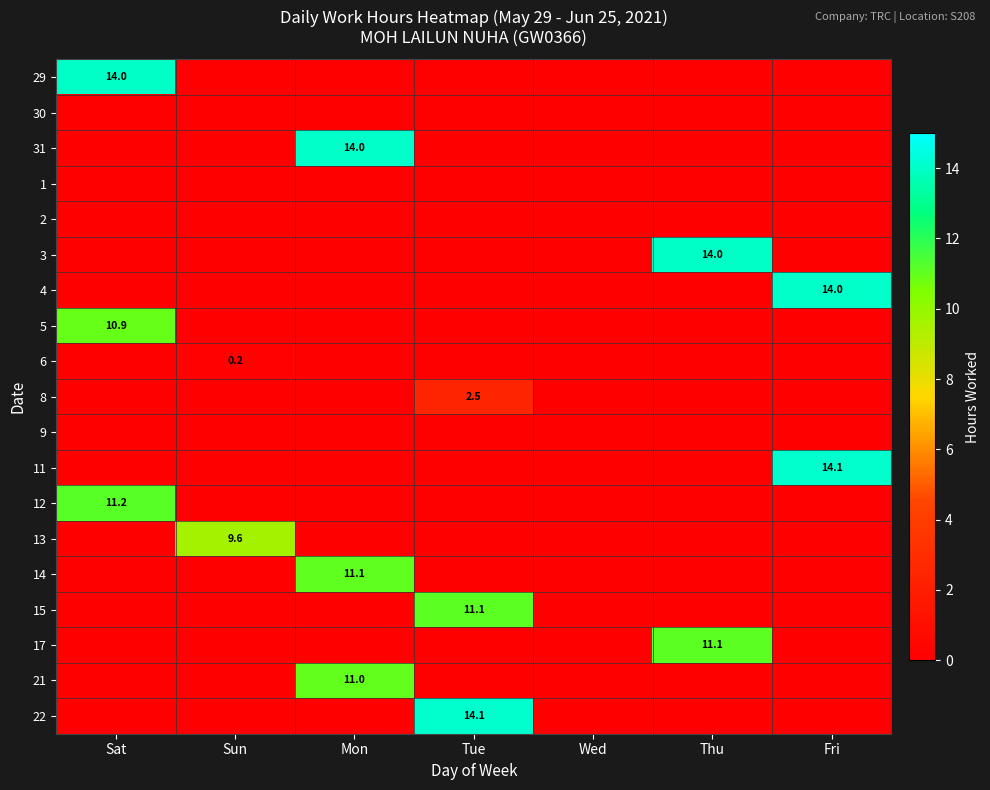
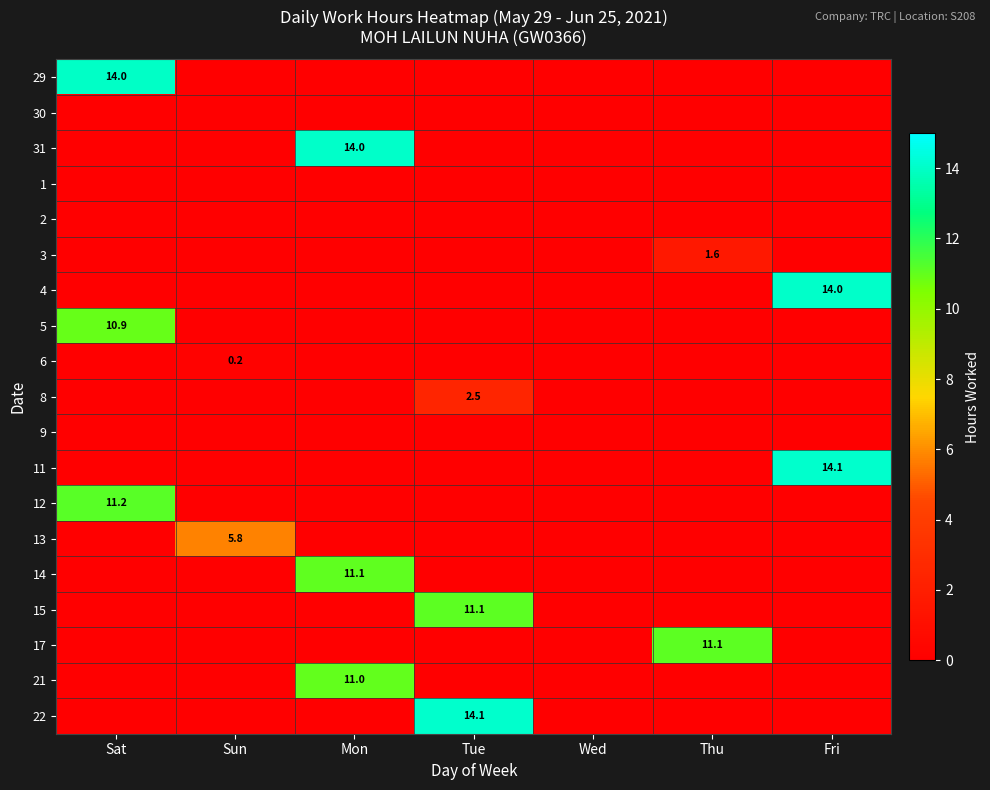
  {
    "29": {
      "Sat": 14.0
    },
    "31": {
      "Mon": 14.0
    },
    "3": {
-     "Thu": 14.0
+     "Thu": 1.6
    },
    "4": {
      "Fri": 14.0
    },
    "5": {
      "Sat": 10.9
    },
    "6": {
      "Sun": 0.2
    },
    "8": {
      "Tue": 2.5
    },
    "11": {
      "Fri": 14.1
    },
    "12": {
      "Sat": 11.2
    },
    "13": {
-     "Sun": 9.6
+     "Sun": 5.8
    },
    "14": {
      "Mon": 11.1
    },
    "15": {
      "Tue": 11.1
    },
    "17": {
      "Thu": 11.1
    },
    "21": {
      "Mon": 11.0
    },
    "22": {
      "Tue": 14.1
    }
  }
